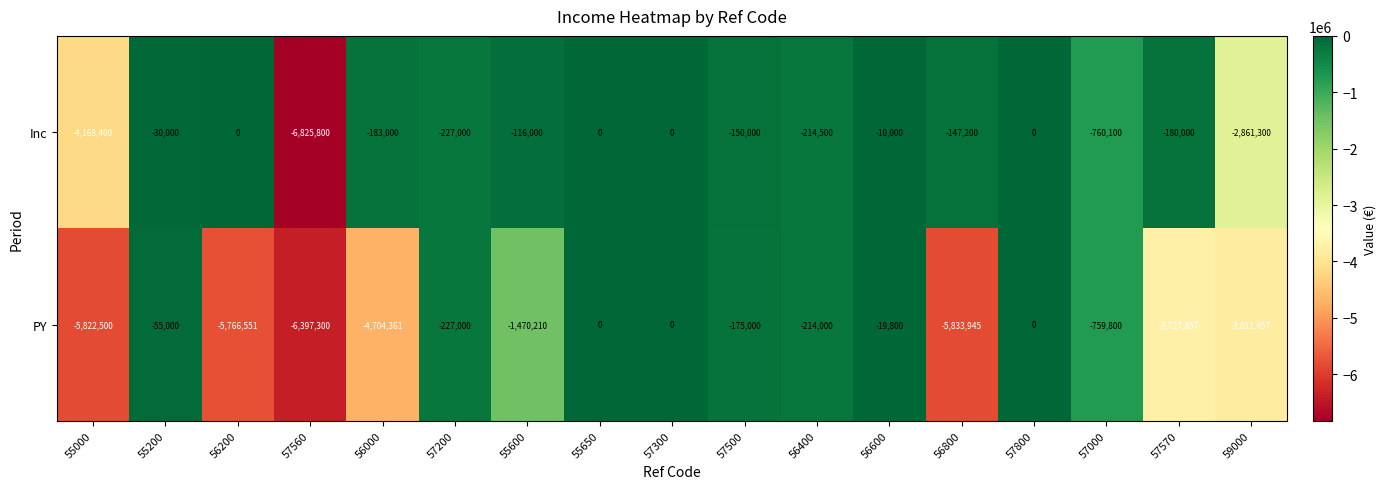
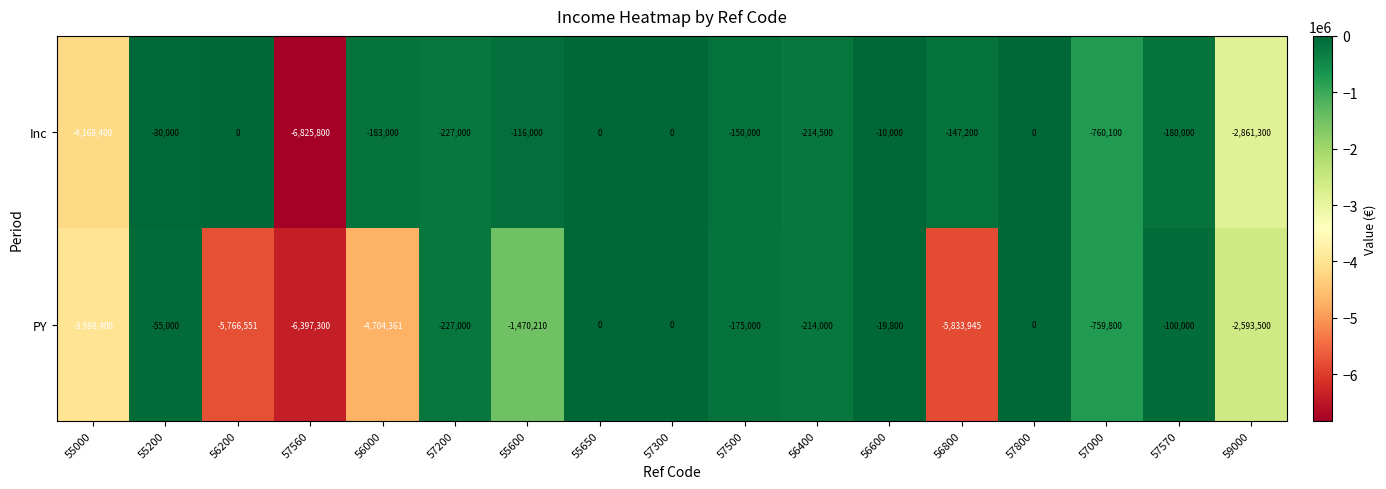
  {
    "Inc": {
      "55000": "-4,168,400",
      "55200": "-30,000",
      "56200": "0",
      "57560": "-6,825,800",
      "56000": "-183,000",
      "57200": "-227,000",
      "55600": "-116,000",
      "55650": "0",
      "57300": "0",
      "57500": "-150,000",
      "56400": "-214,500",
      "56600": "-10,000",
      "56800": "-147,200",
      "57800": "0",
      "57000": "-760,100",
      "57570": "-180,000",
      "59000": "-2,861,300"
    },
    "PY": {
-     "55000": "-5,822,500",
+     "55000": "-3,998,400",
      "55200": "-55,000",
      "56200": "-5,766,551",
      "57560": "-6,397,300",
      "56000": "-4,704,361",
      "57200": "-227,000",
      "55600": "-1,470,210",
      "55650": "0",
      "57300": "0",
      "57500": "-175,000",
      "56400": "-214,000",
      "56600": "-19,800",
      "56800": "-5,833,945",
      "57800": "0",
      "57000": "-759,800",
-     "57570": "-3,727,857",
-     "59000": "-3,811,457"
+     "57570": "-100,000",
+     "59000": "-2,593,500"
    }
  }
